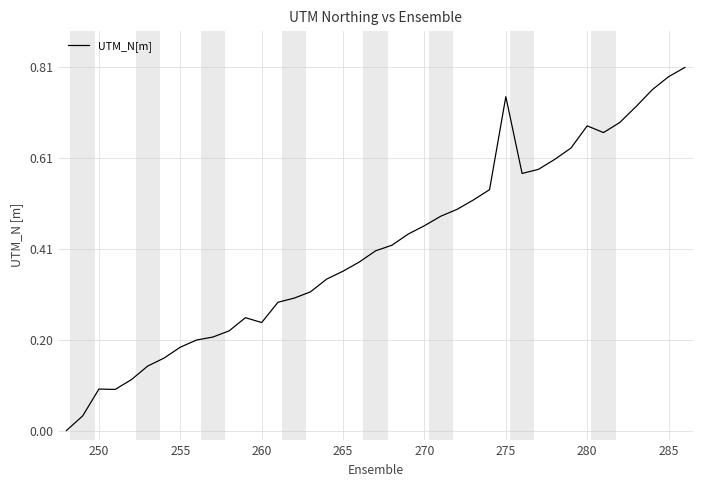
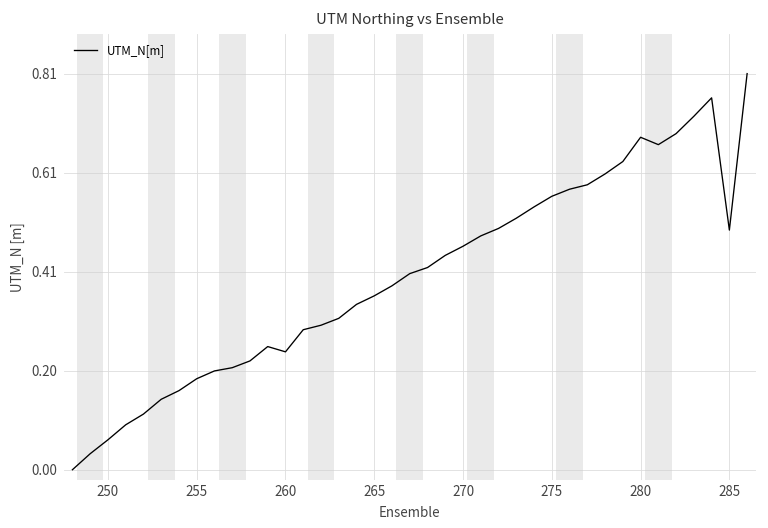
  {
-   "250": 0.09,
+   "250": 0.06,
    "255": 0.19,
    "260": 0.24,
    "265": 0.36,
    "270": 0.46,
-   "275": 0.75,
+   "275": 0.56,
    "280": 0.68,
-   "285": 0.79
+   "285": 0.49
  }
